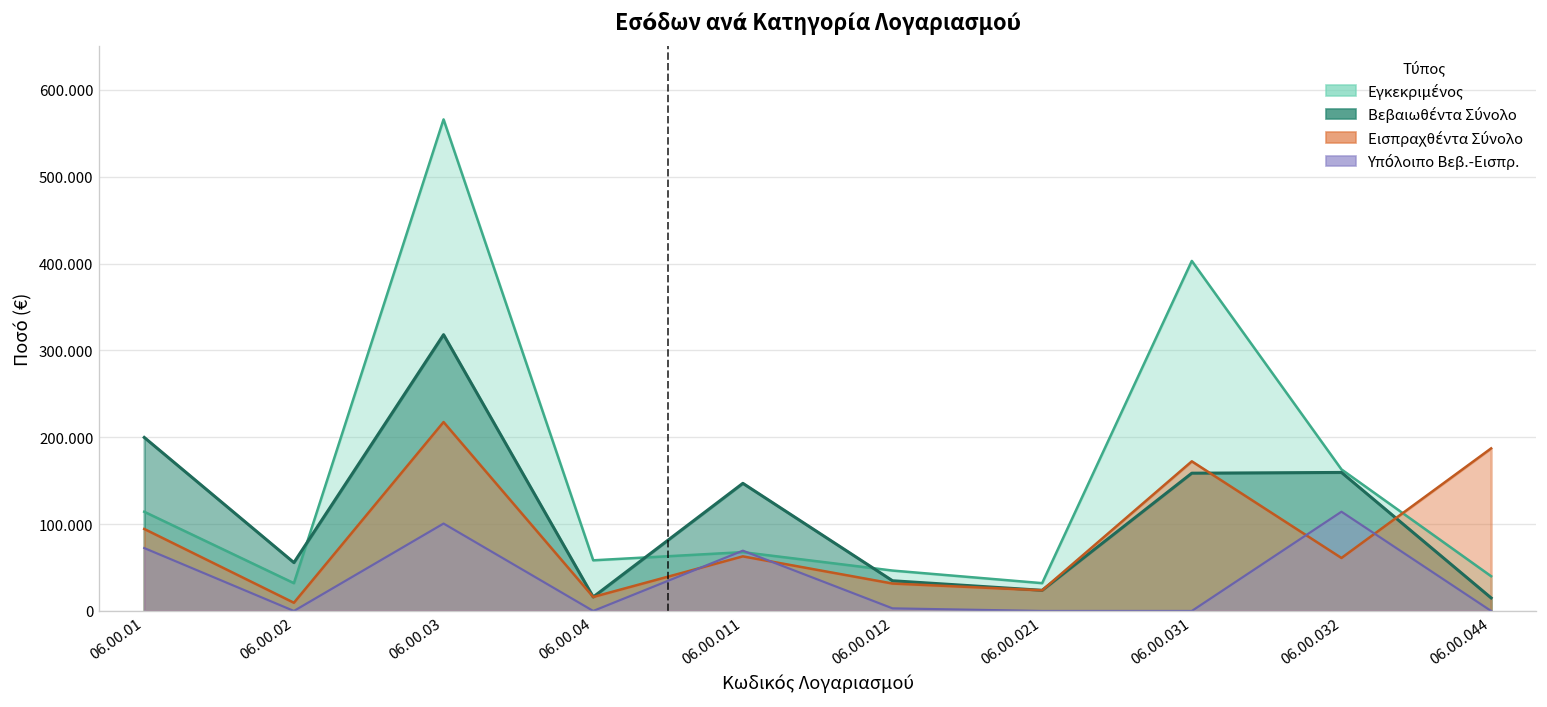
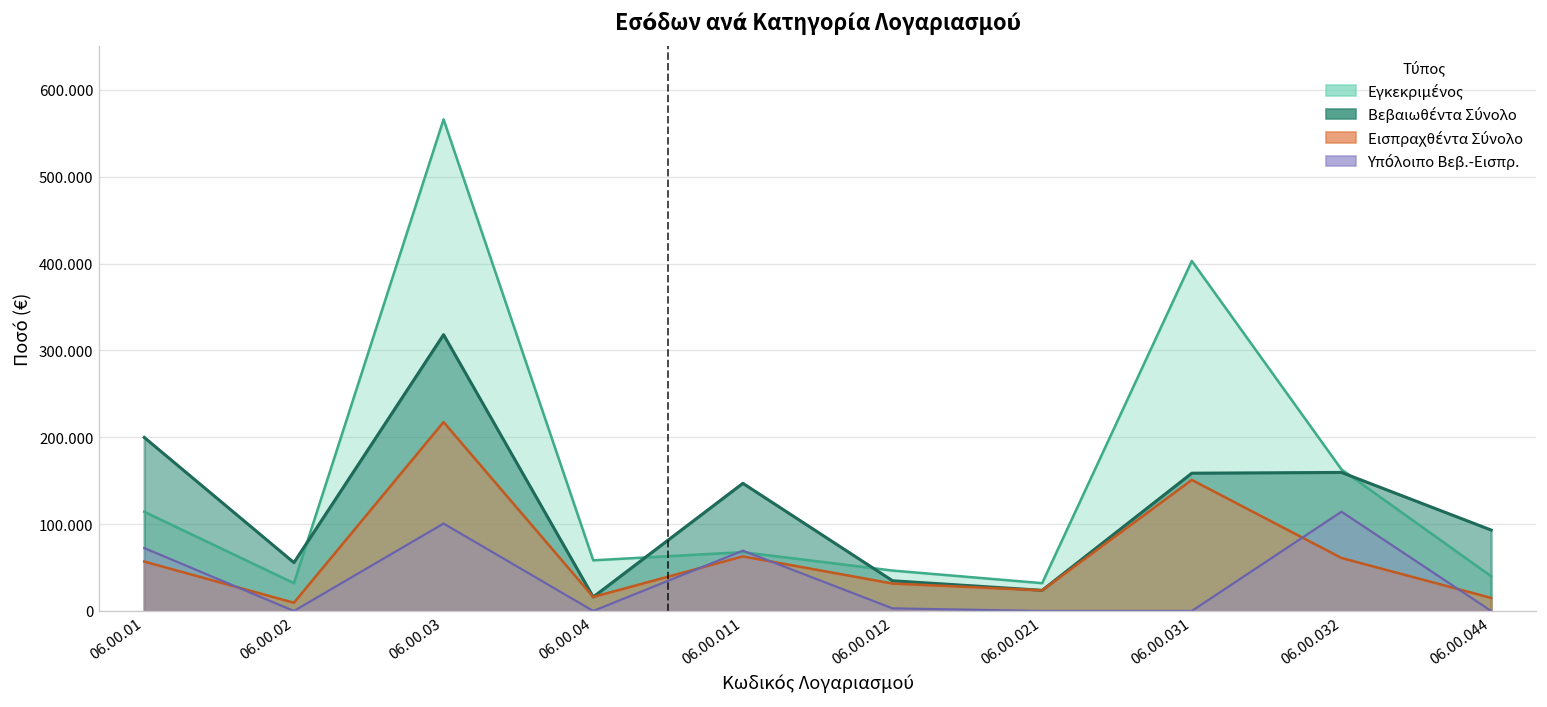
  {
    "Βεβαιωθέντα Σύνολο": {
      "06.00.01": 200,
      "06.00.02": 60,
      "06.00.03": 320,
      "06.00.011": 150,
      "06.00.031": 160,
-     "06.00.044": 20
+     "06.00.044": 90
    },
    "Εισπραχθέντα Σύνολο": {
-     "06.00.01": 90,
+     "06.00.01": 60,
      "06.00.02": 10,
      "06.00.03": 220,
      "06.00.011": 60,
-     "06.00.031": 170,
+     "06.00.031": 150,
      "06.00.032": 60,
-     "06.00.044": 190
+     "06.00.044": 20
    }
  }
